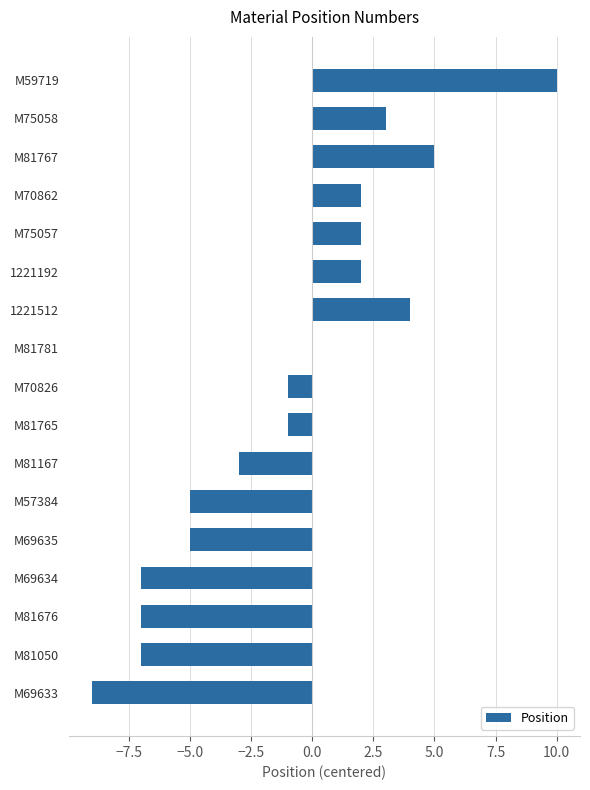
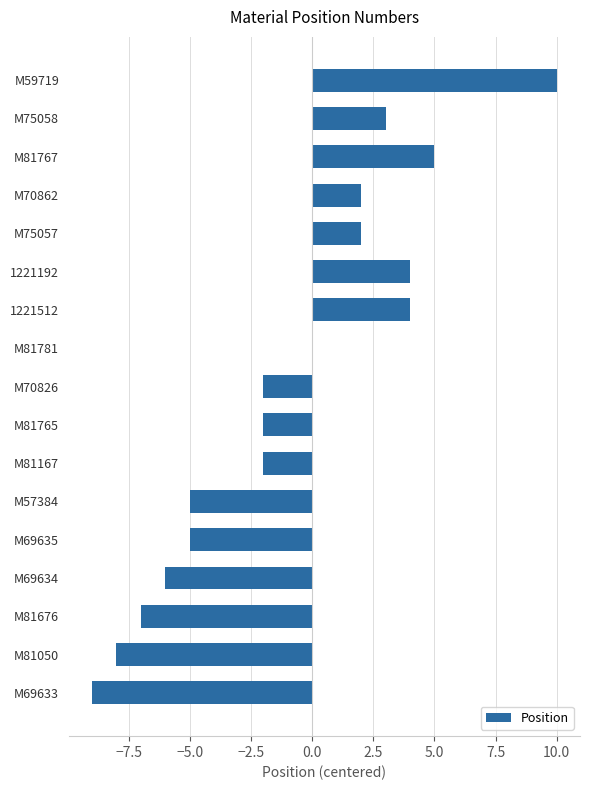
  {
    "M59719": 10.0,
    "M75058": 3.0,
    "M81767": 5.0,
    "M70862": 2.0,
    "M75057": 2.0,
-   "1221192": 2.0,
+   "1221192": 4.0,
    "1221512": 4.0,
    "M81781": 0.0,
-   "M70826": -1.0,
-   "M81765": -1.0,
-   "M81167": -3.0,
+   "M70826": -2.0,
+   "M81765": -2.0,
+   "M81167": -2.0,
    "M57384": -5.0,
    "M69635": -5.0,
-   "M69634": -7.0,
+   "M69634": -6.0,
    "M81676": -7.0,
-   "M81050": -7.0,
+   "M81050": -8.0,
    "M69633": -9.0
  }
